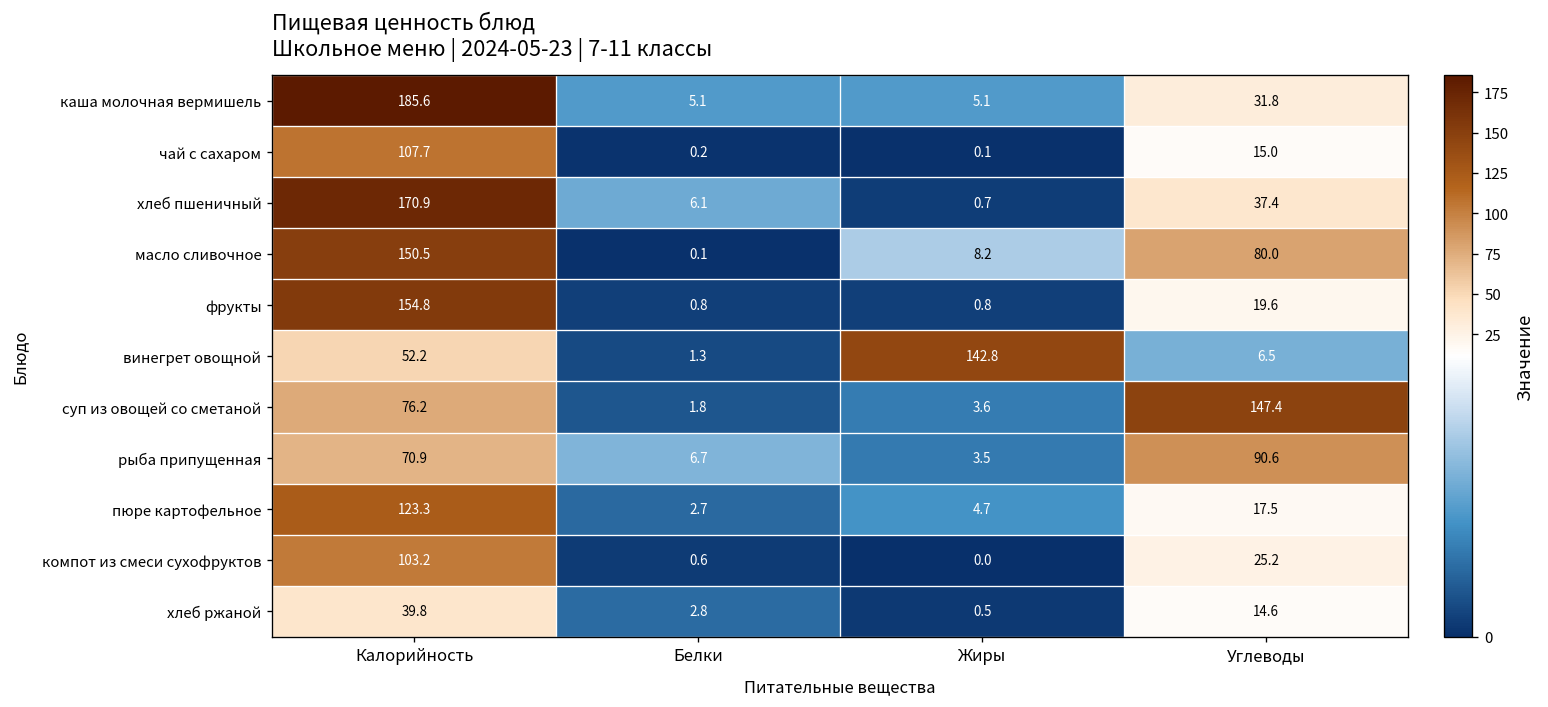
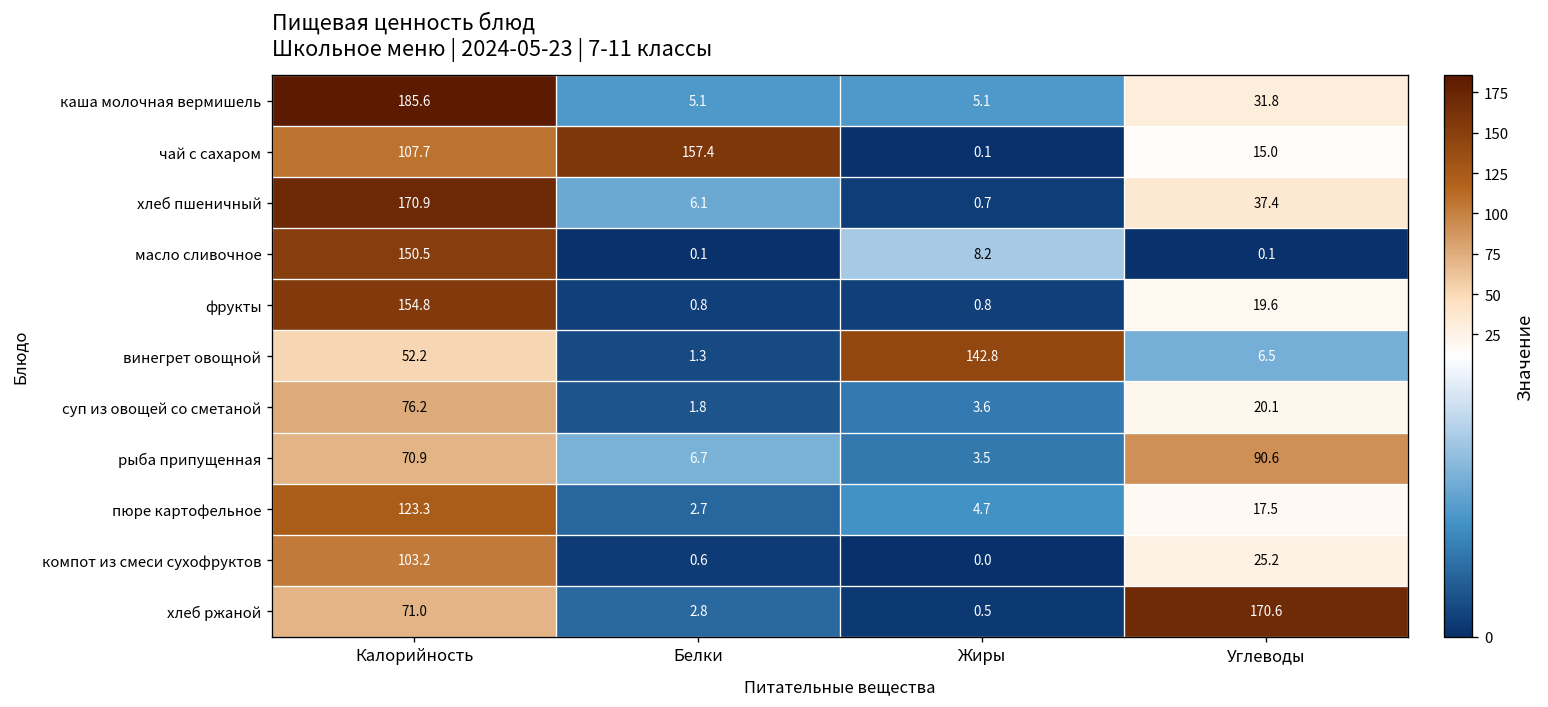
  {
    "каша молочная вермишель": {
      "Калорийность": 185.6,
      "Белки": 5.1,
      "Жиры": 5.1,
      "Углеводы": 31.8
    },
    "чай с сахаром": {
      "Калорийность": 107.7,
-     "Белки": 0.2,
+     "Белки": 157.4,
      "Жиры": 0.1,
      "Углеводы": 15.0
    },
    "хлеб пшеничный": {
      "Калорийность": 170.9,
      "Белки": 6.1,
      "Жиры": 0.7,
      "Углеводы": 37.4
    },
    "масло сливочное": {
      "Калорийность": 150.5,
      "Белки": 0.1,
      "Жиры": 8.2,
-     "Углеводы": 80.0
+     "Углеводы": 0.1
    },
    "фрукты": {
      "Калорийность": 154.8,
      "Белки": 0.8,
      "Жиры": 0.8,
      "Углеводы": 19.6
    },
    "винегрет овощной": {
      "Калорийность": 52.2,
      "Белки": 1.3,
      "Жиры": 142.8,
      "Углеводы": 6.5
    },
    "суп из овощей со сметаной": {
      "Калорийность": 76.2,
      "Белки": 1.8,
      "Жиры": 3.6,
-     "Углеводы": 147.4
+     "Углеводы": 20.1
    },
    "рыба припущенная": {
      "Калорийность": 70.9,
      "Белки": 6.7,
      "Жиры": 3.5,
      "Углеводы": 90.6
    },
    "пюре картофельное": {
      "Калорийность": 123.3,
      "Белки": 2.7,
      "Жиры": 4.7,
      "Углеводы": 17.5
    },
    "компот из смеси сухофруктов": {
      "Калорийность": 103.2,
      "Белки": 0.6,
      "Жиры": 0.0,
      "Углеводы": 25.2
    },
    "хлеб ржаной": {
-     "Калорийность": 39.8,
+     "Калорийность": 71.0,
      "Белки": 2.8,
      "Жиры": 0.5,
-     "Углеводы": 14.6
+     "Углеводы": 170.6
    }
  }
